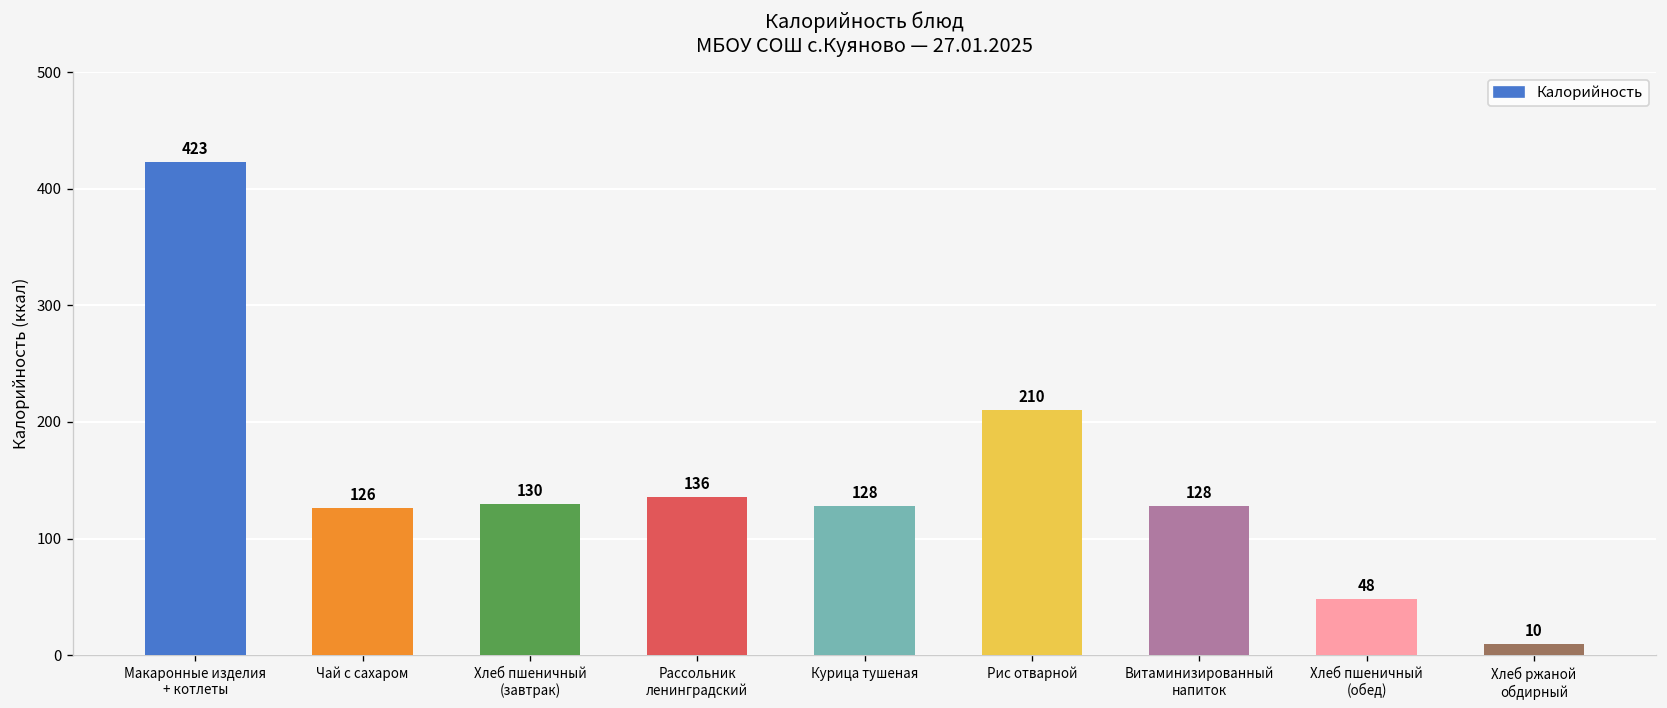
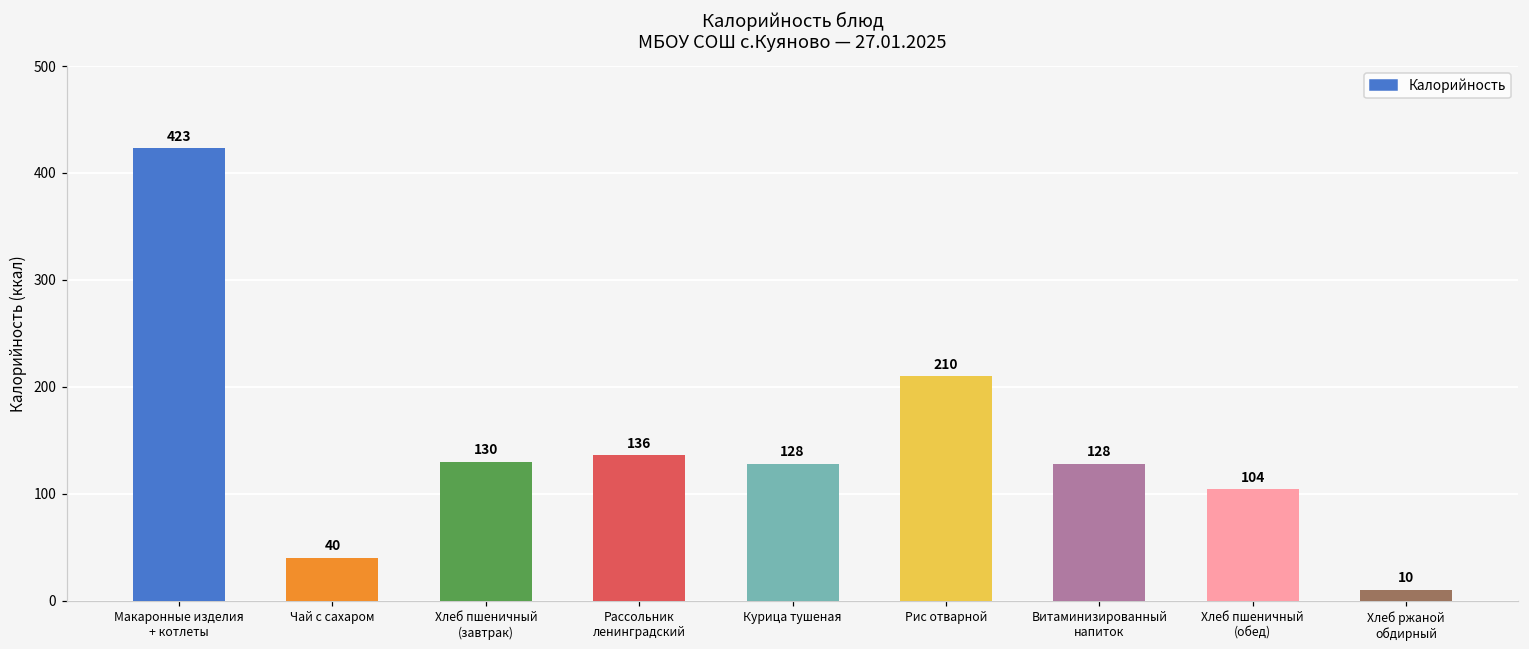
  {
    "Макаронные изделия + котлеты": 423,
-   "Чай с сахаром": 126,
+   "Чай с сахаром": 40,
    "Хлеб пшеничный (завтрак)": 130,
    "Рассольник ленинградский": 136,
    "Курица тушеная": 128,
    "Рис отварной": 210,
    "Витаминизированный напиток": 128,
-   "Хлеб пшеничный (обед)": 48,
+   "Хлеб пшеничный (обед)": 104,
    "Хлеб ржаной обдирный": 10
  }
